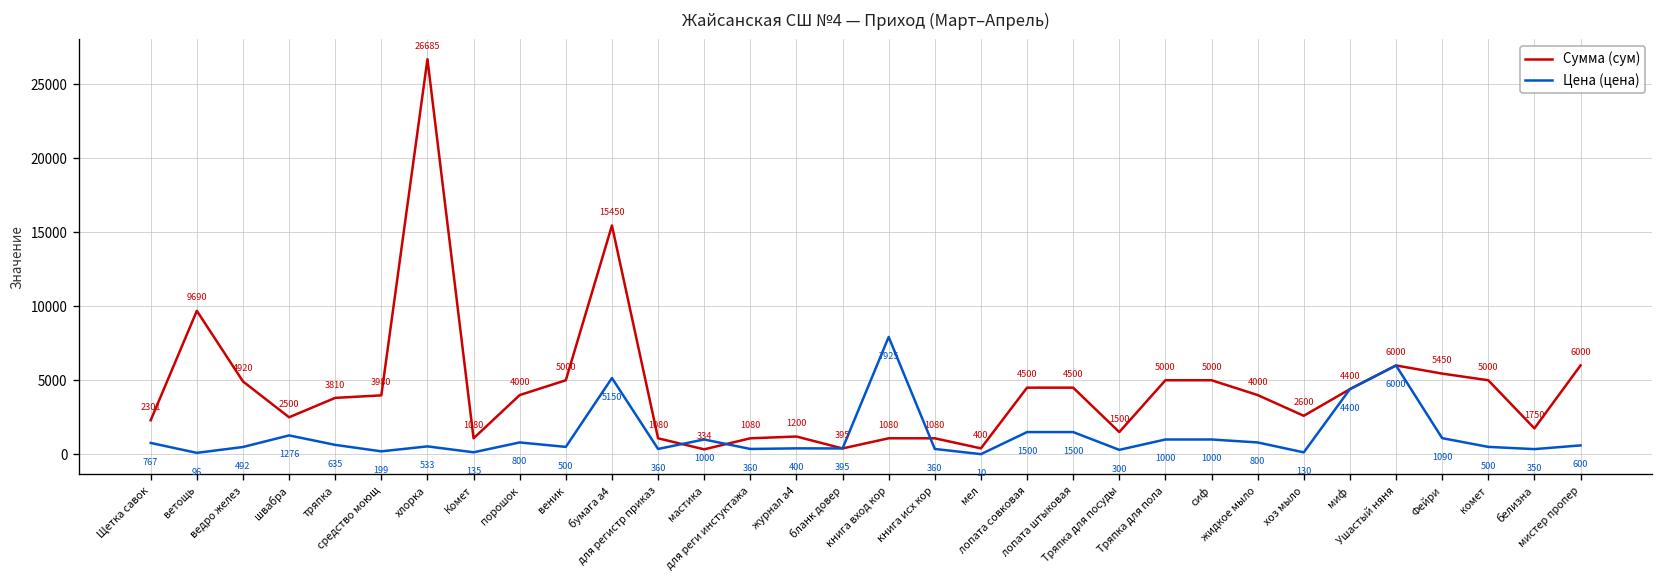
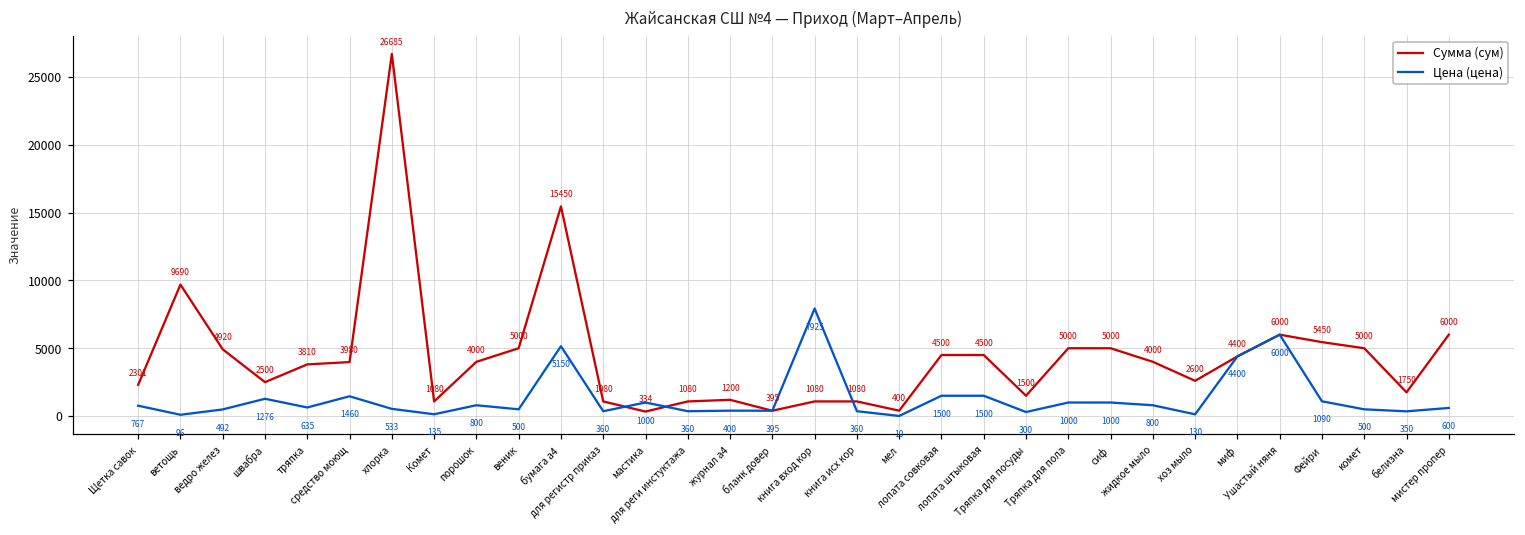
  {
    "Сумма (сум)": {
      "Щетка савок": 2301,
      "ветощь": 9690,
      "ведро желез": 4920,
      "швабра": 2500,
      "тряпка": 3810,
      "средство моющ": 3980,
      "хлорка": 26685,
      "Комет": 1080,
      "порошок": 4000,
      "веник": 5000,
      "бумага а4": 15450,
      "для регистр приказ": 1080,
      "для реги инстуктажа": 1080,
      "журнал а4": 1200,
      "книга вход кор": 1080,
      "книга исх кор": 1080,
      "мел": 400,
      "лопата совковая": 4500,
      "лопата штыковая": 4500,
      "Тряпка для посуды": 1500,
      "Тряпка для пола": 5000,
      "сиф": 5000,
      "жидкое мыло": 4000,
      "хоз мыло": 2600,
      "Фейри": 5450,
      "комет": 5000,
      "белизна": 1750,
      "мистер пропер": 6000
    },
    "Цена (цена)": {
      "Щетка савок": 767,
      "ведро желез": 492,
      "швабра": 1276,
      "тряпка": 635,
-     "средство моющ": 199,
+     "средство моющ": 1460,
      "Комет": 135,
      "порошок": 800,
      "веник": 500,
      "бумага а4": 5150,
      "для регистр приказ": 360,
      "мастика": 1000,
      "для реги инстуктажа": 360,
      "журнал а4": 400,
      "книга вход кор": 7925,
      "книга исх кор": 360,
      "мел": 10,
      "лопата совковая": 1500,
      "лопата штыковая": 1500,
      "Тряпка для посуды": 300,
      "Тряпка для пола": 1000,
      "сиф": 1000,
      "жидкое мыло": 800,
      "хоз мыло": 130,
      "Фейри": 1090,
      "комет": 500,
      "белизна": 350,
      "мистер пропер": 600
    }
  }
